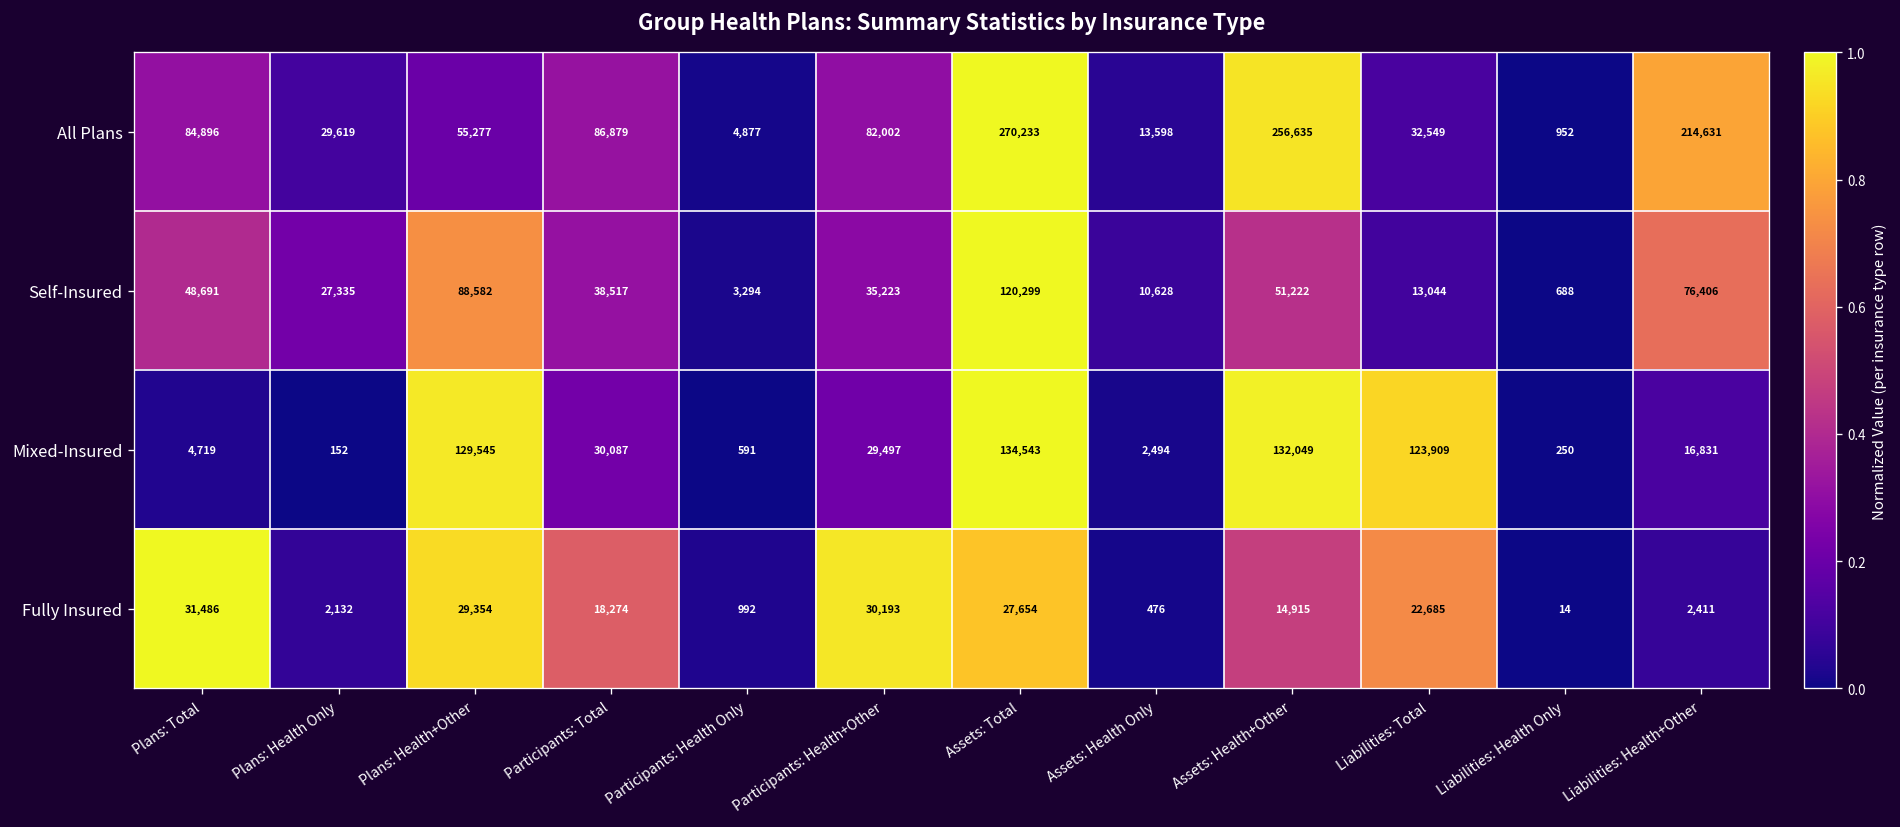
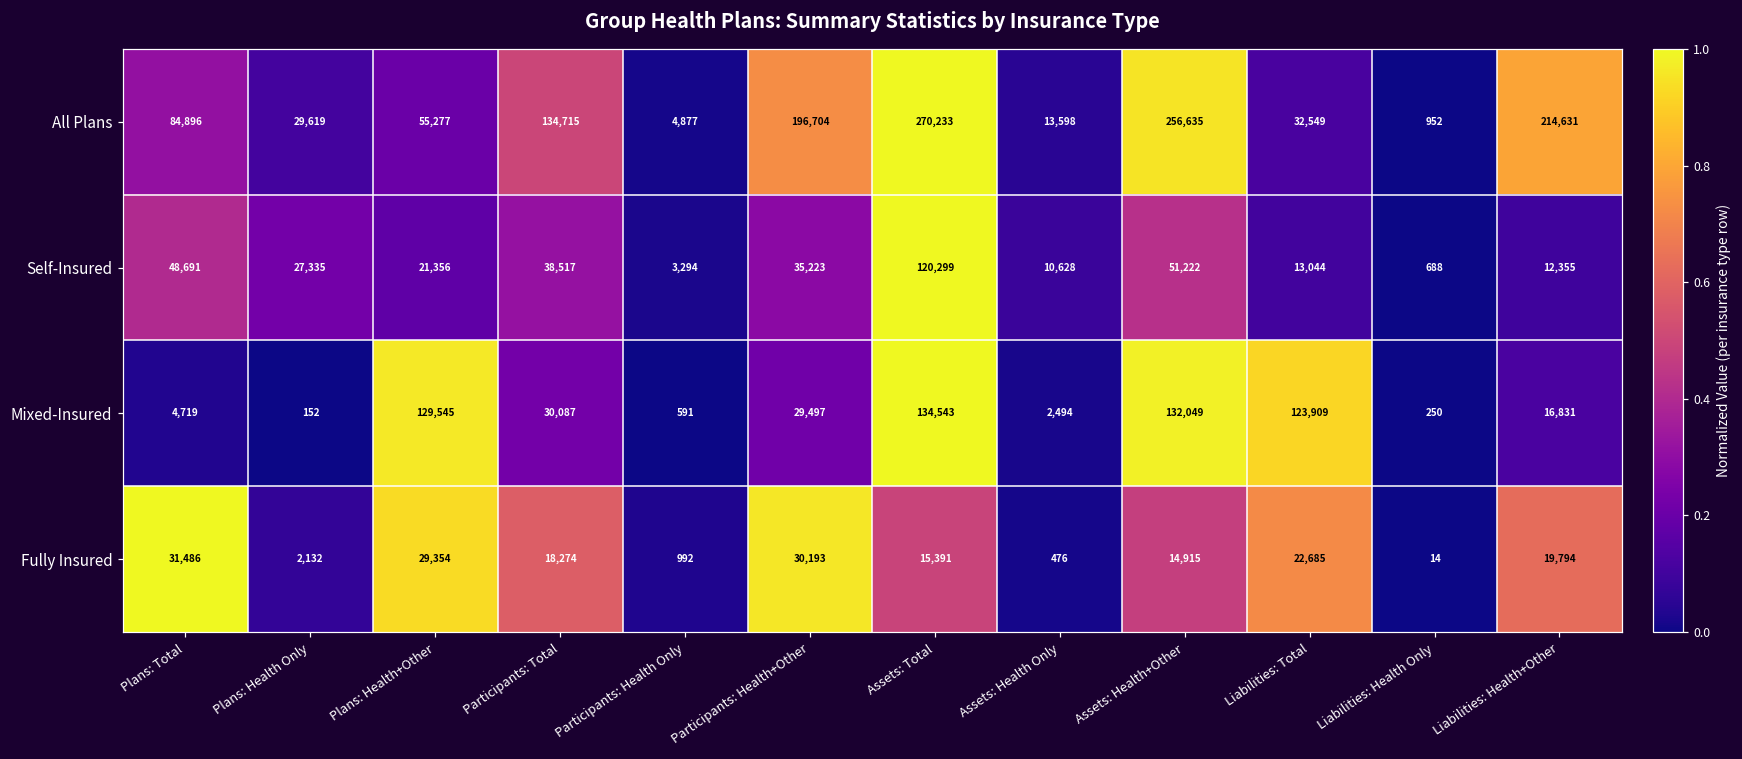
  {
    "All Plans": {
      "Plans: Total": "84,896",
      "Plans: Health Only": "29,619",
      "Plans: Health+Other": "55,277",
-     "Participants: Total": "86,879",
+     "Participants: Total": "134,715",
      "Participants: Health Only": "4,877",
-     "Participants: Health+Other": "82,002",
+     "Participants: Health+Other": "196,704",
      "Assets: Total": "270,233",
      "Assets: Health Only": "13,598",
      "Assets: Health+Other": "256,635",
      "Liabilities: Total": "32,549",
      "Liabilities: Health Only": "952",
      "Liabilities: Health+Other": "214,631"
    },
    "Self-Insured": {
      "Plans: Total": "48,691",
      "Plans: Health Only": "27,335",
-     "Plans: Health+Other": "88,582",
+     "Plans: Health+Other": "21,356",
      "Participants: Total": "38,517",
      "Participants: Health Only": "3,294",
      "Participants: Health+Other": "35,223",
      "Assets: Total": "120,299",
      "Assets: Health Only": "10,628",
      "Assets: Health+Other": "51,222",
      "Liabilities: Total": "13,044",
      "Liabilities: Health Only": "688",
-     "Liabilities: Health+Other": "76,406"
+     "Liabilities: Health+Other": "12,355"
    },
    "Mixed-Insured": {
      "Plans: Total": "4,719",
      "Plans: Health Only": "152",
      "Plans: Health+Other": "129,545",
      "Participants: Total": "30,087",
      "Participants: Health Only": "591",
      "Participants: Health+Other": "29,497",
      "Assets: Total": "134,543",
      "Assets: Health Only": "2,494",
      "Assets: Health+Other": "132,049",
      "Liabilities: Total": "123,909",
      "Liabilities: Health Only": "250",
      "Liabilities: Health+Other": "16,831"
    },
    "Fully Insured": {
      "Plans: Total": "31,486",
      "Plans: Health Only": "2,132",
      "Plans: Health+Other": "29,354",
      "Participants: Total": "18,274",
      "Participants: Health Only": "992",
      "Participants: Health+Other": "30,193",
-     "Assets: Total": "27,654",
+     "Assets: Total": "15,391",
      "Assets: Health Only": "476",
      "Assets: Health+Other": "14,915",
      "Liabilities: Total": "22,685",
      "Liabilities: Health Only": "14",
-     "Liabilities: Health+Other": "2,411"
+     "Liabilities: Health+Other": "19,794"
    }
  }
